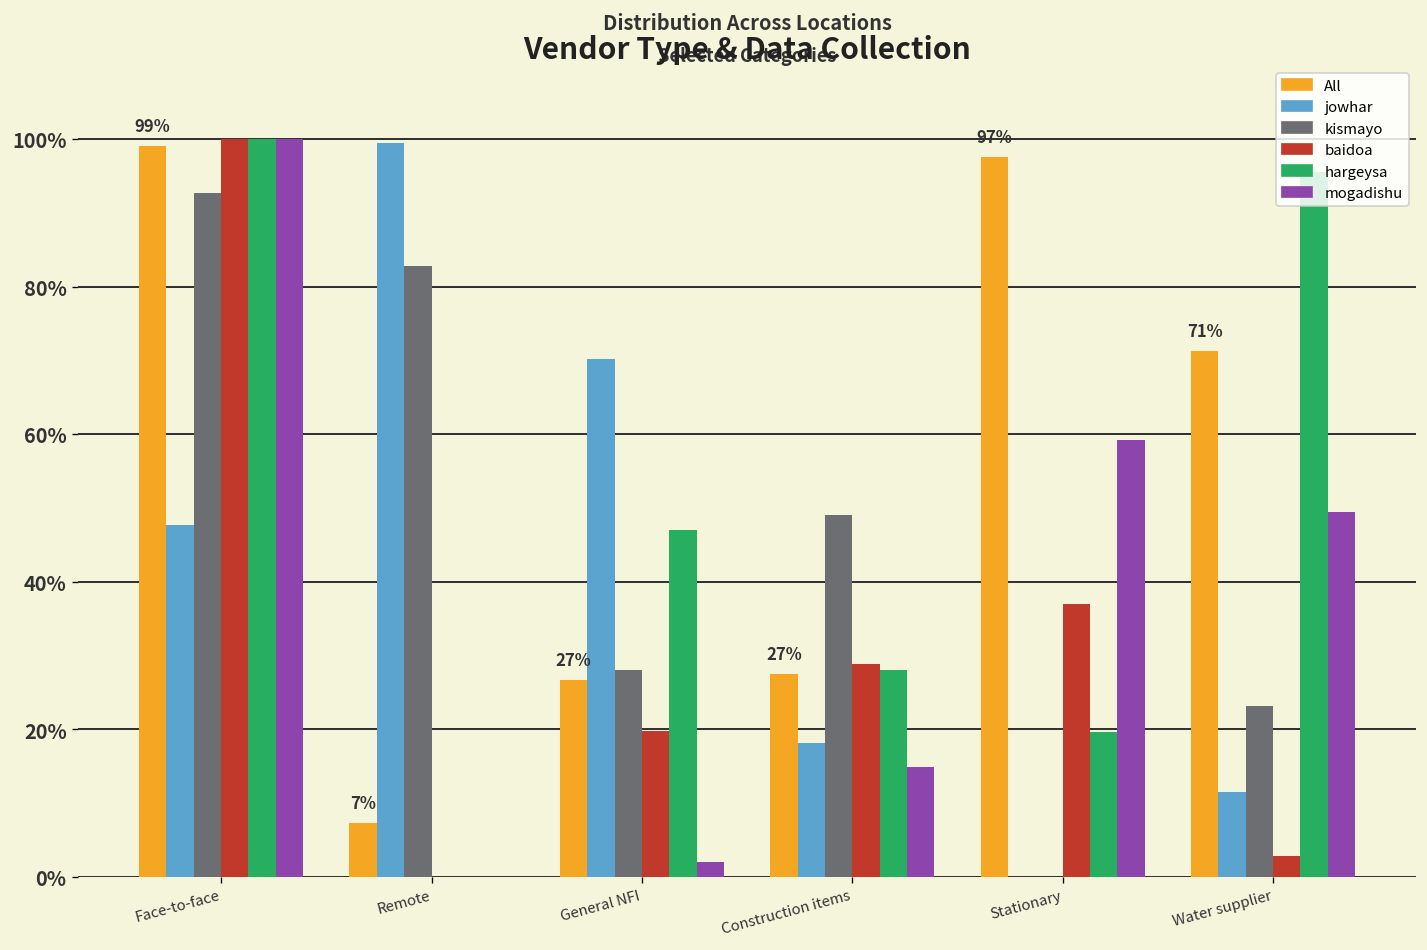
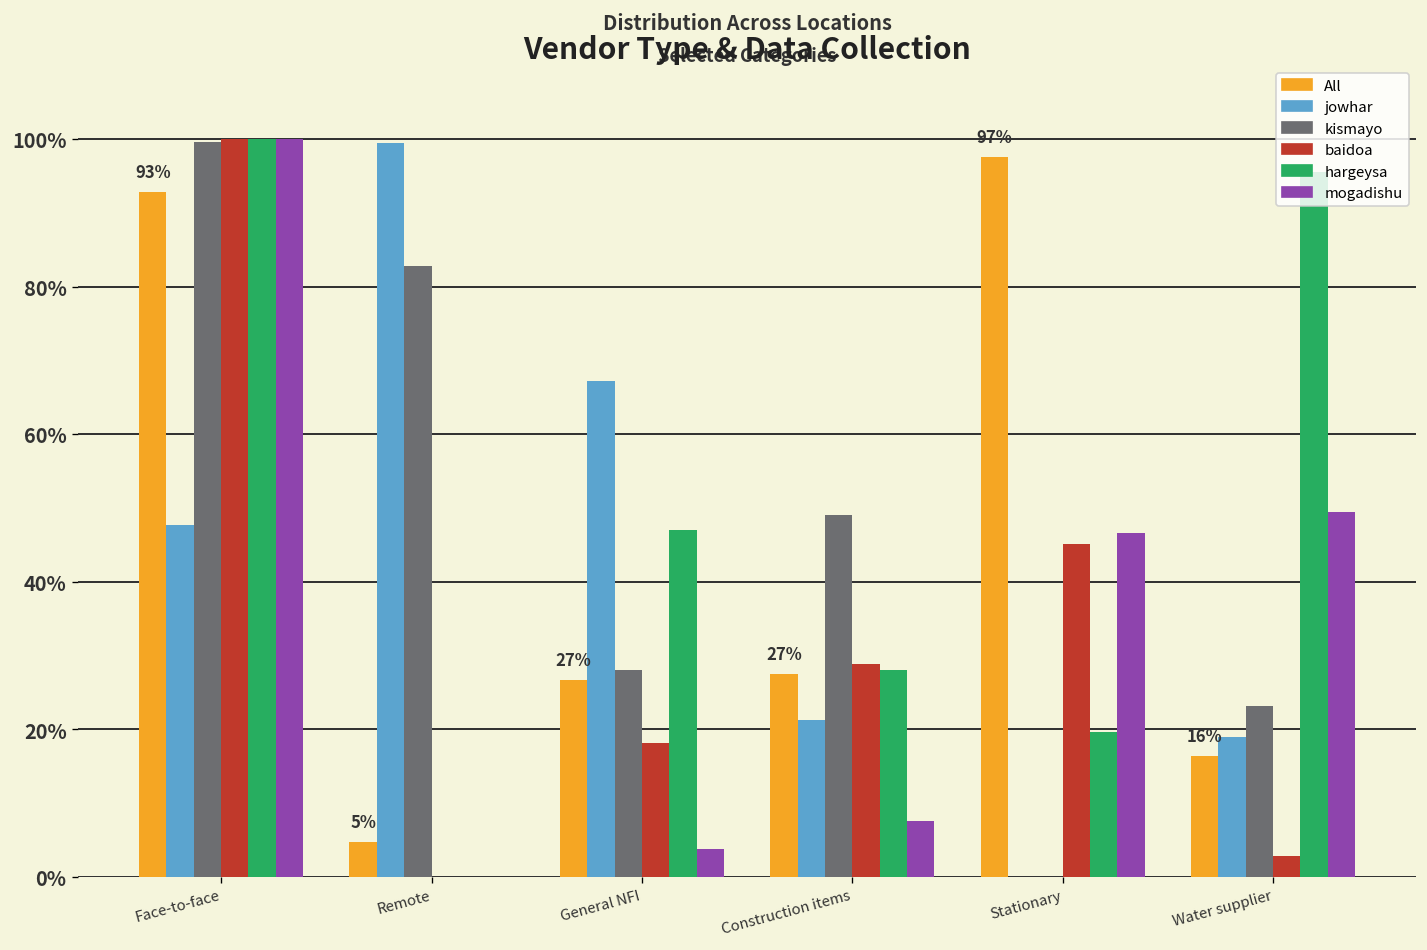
  {
    "All": {
-     "Face-to-face": "99%",
-     "Remote": "7%",
+     "Face-to-face": "93%",
+     "Remote": "5%",
      "General NFI": "27%",
      "Construction items": "27%",
      "Stationary": "97%",
-     "Water supplier": "71%"
+     "Water supplier": "16%"
    },
    "jowhar": {
      "Face-to-face": "48%",
      "Remote": "99%",
-     "General NFI": "70%",
-     "Construction items": "18%",
+     "General NFI": "67%",
+     "Construction items": "21%",
      "Stationary": "0%",
-     "Water supplier": "11%"
+     "Water supplier": "19%"
    },
    "kismayo": {
-     "Face-to-face": "93%",
+     "Face-to-face": "100%",
      "Remote": "83%",
      "General NFI": "28%",
      "Construction items": "49%",
      "Stationary": "0%",
      "Water supplier": "23%"
    },
    "baidoa": {
      "Face-to-face": "100%",
      "Remote": "0%",
-     "General NFI": "20%",
+     "General NFI": "18%",
      "Construction items": "29%",
-     "Stationary": "37%",
+     "Stationary": "45%",
      "Water supplier": "3%"
    },
    "hargeysa": {
      "Face-to-face": "100%",
      "Remote": "0%",
      "General NFI": "47%",
      "Construction items": "28%",
      "Stationary": "20%"
    },
    "mogadishu": {
      "Face-to-face": "100%",
      "Remote": "0%",
-     "General NFI": "2%",
-     "Construction items": "15%",
-     "Stationary": "59%",
+     "General NFI": "4%",
+     "Construction items": "8%",
+     "Stationary": "47%",
      "Water supplier": "49%"
    }
  }
